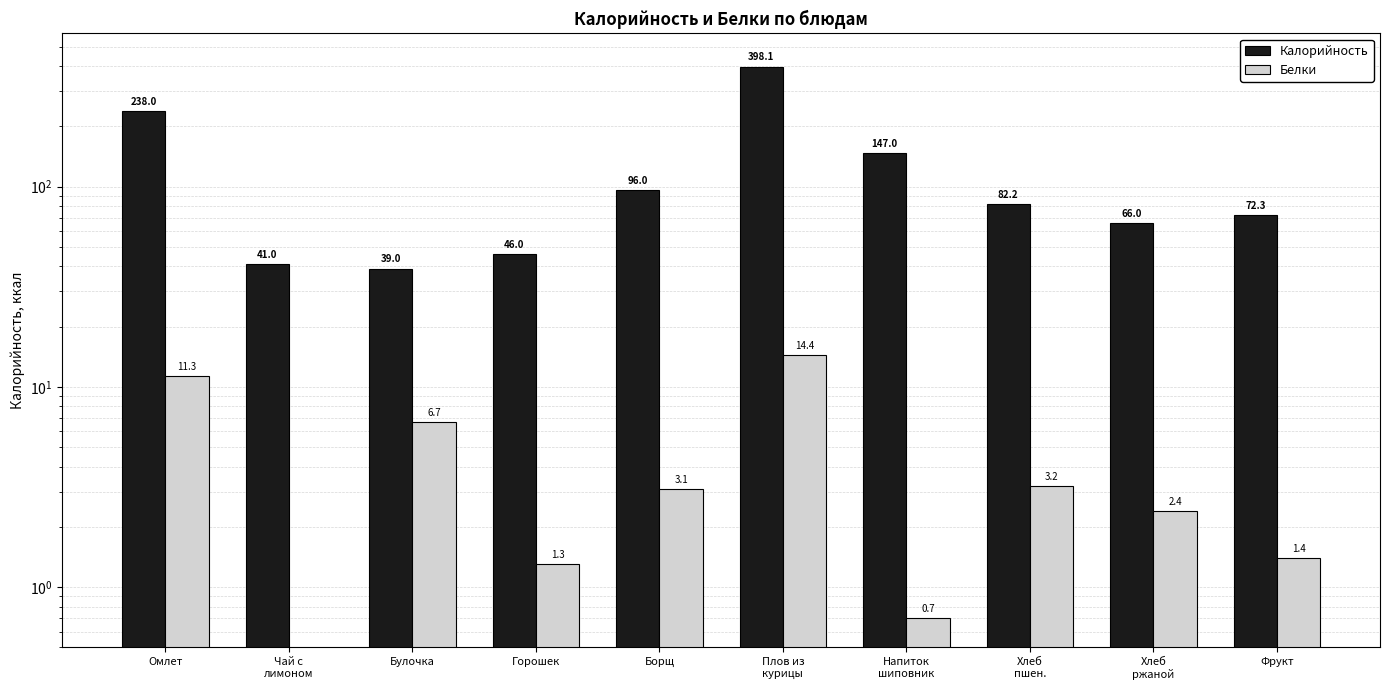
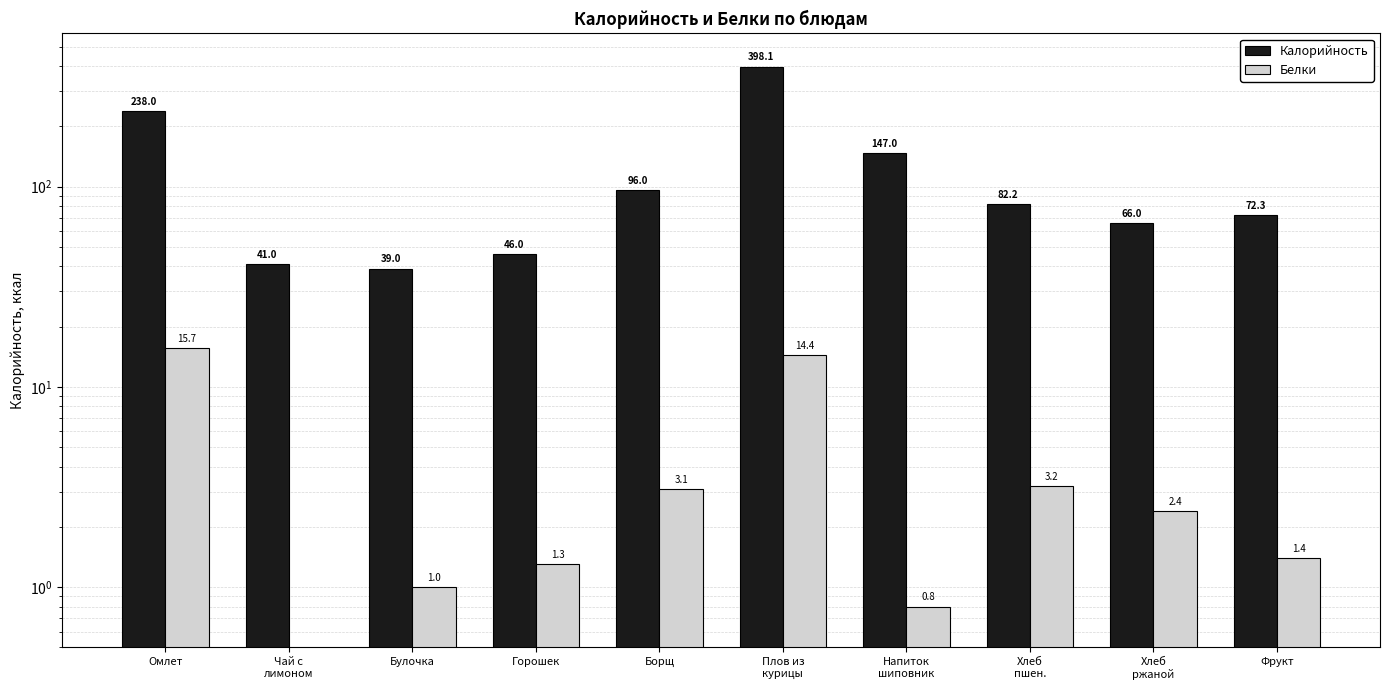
  {
    "Калорийность": {
      "Омлет": 238.0,
      "Чай с лимоном": 41.0,
      "Булочка": 39.0,
      "Горошек": 46.0,
      "Борщ": 96.0,
      "Плов из курицы": 398.1,
      "Напиток шиповник": 147.0,
      "Хлеб пшен.": 82.2,
      "Хлеб ржаной": 66.0,
      "Фрукт": 72.3
    },
    "Белки": {
-     "Омлет": 11.3,
-     "Булочка": 6.7,
+     "Омлет": 15.7,
+     "Булочка": 1.0,
      "Горошек": 1.3,
      "Борщ": 3.1,
      "Плов из курицы": 14.4,
-     "Напиток шиповник": 0.7,
+     "Напиток шиповник": 0.8,
      "Хлеб пшен.": 3.2,
      "Хлеб ржаной": 2.4,
      "Фрукт": 1.4
    }
  }
